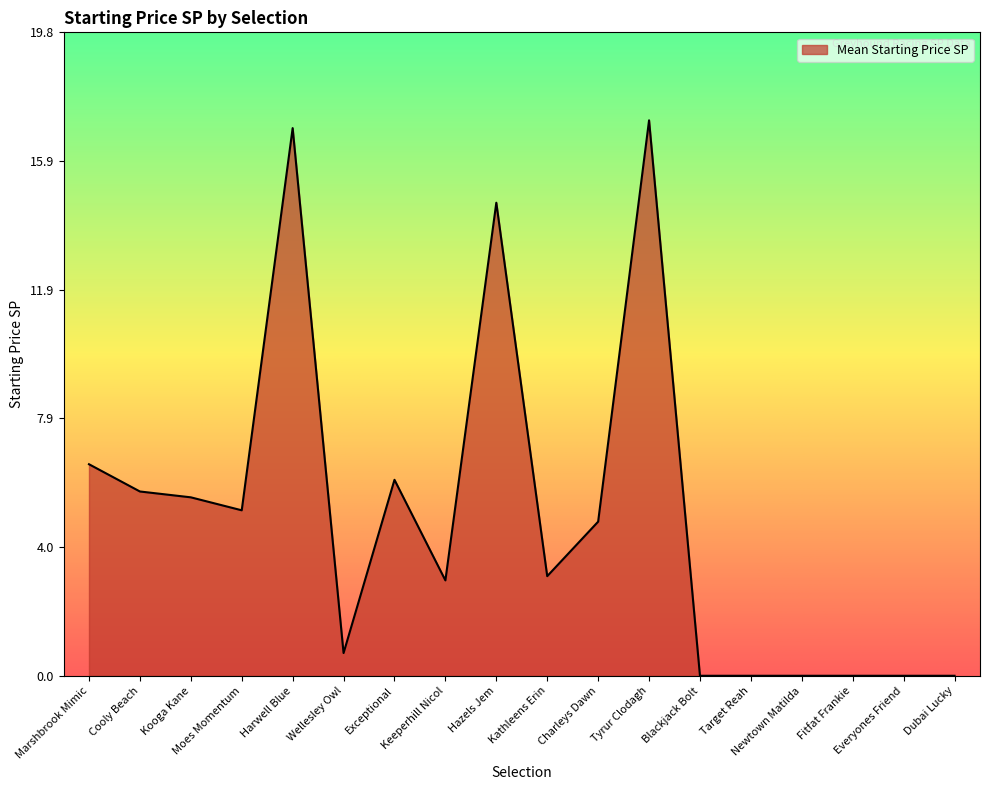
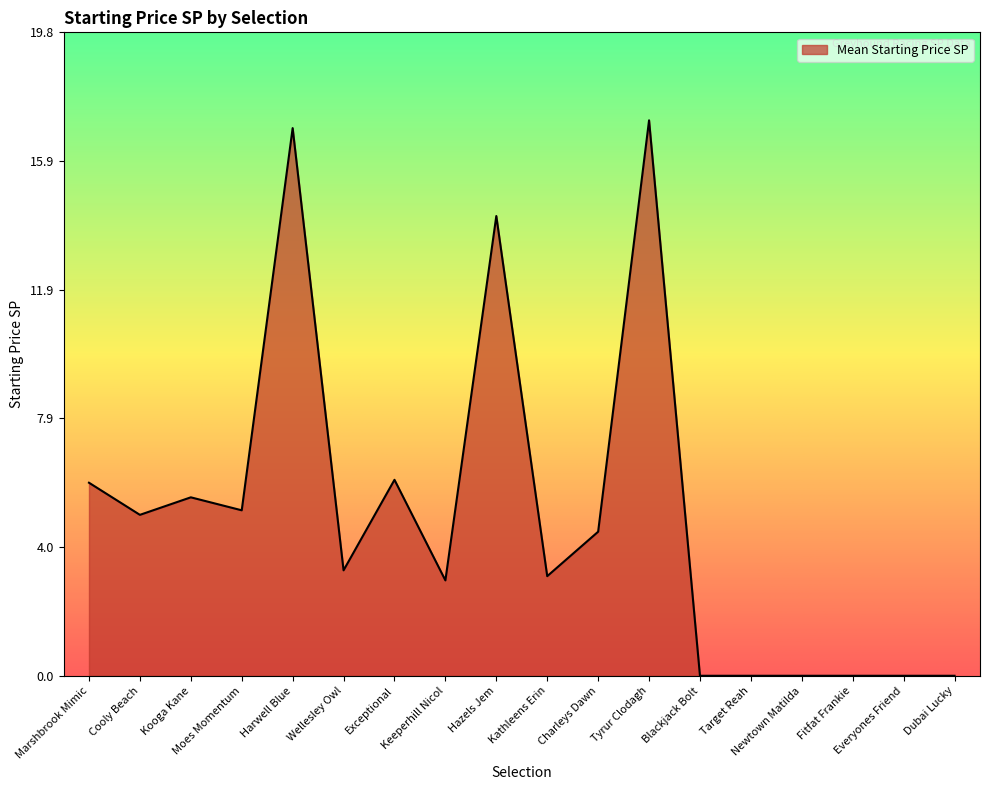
  {
-   "Marshbrook Mimic": 6.5,
-   "Cooly Beach": 5.7,
+   "Marshbrook Mimic": 6.0,
+   "Cooly Beach": 5.0,
    "Kooga Kane": 5.5,
    "Moes Momentum": 5.1,
    "Harwell Blue": 16.9,
-   "Wellesley Owl": 0.7,
+   "Wellesley Owl": 3.3,
    "Exceptional": 6.0,
    "Keeperhill Nicol": 2.9,
-   "Hazels Jem": 14.6,
+   "Hazels Jem": 14.2,
    "Kathleens Erin": 3.1,
-   "Charleys Dawn": 4.8,
+   "Charleys Dawn": 4.4,
    "Tyrur Clodagh": 17.1,
    "Blackjack Bolt": 0.0,
    "Target Reah": 0.0,
    "Newtown Matilda": 0.0,
    "Fitfat Frankie": 0.0,
    "Everyones Friend": 0.0,
    "Dubai Lucky": 0.0
  }
